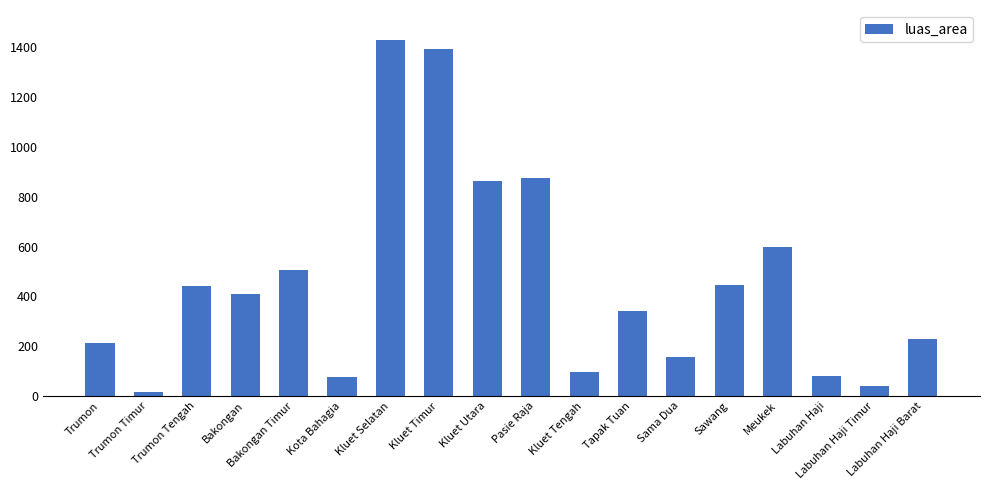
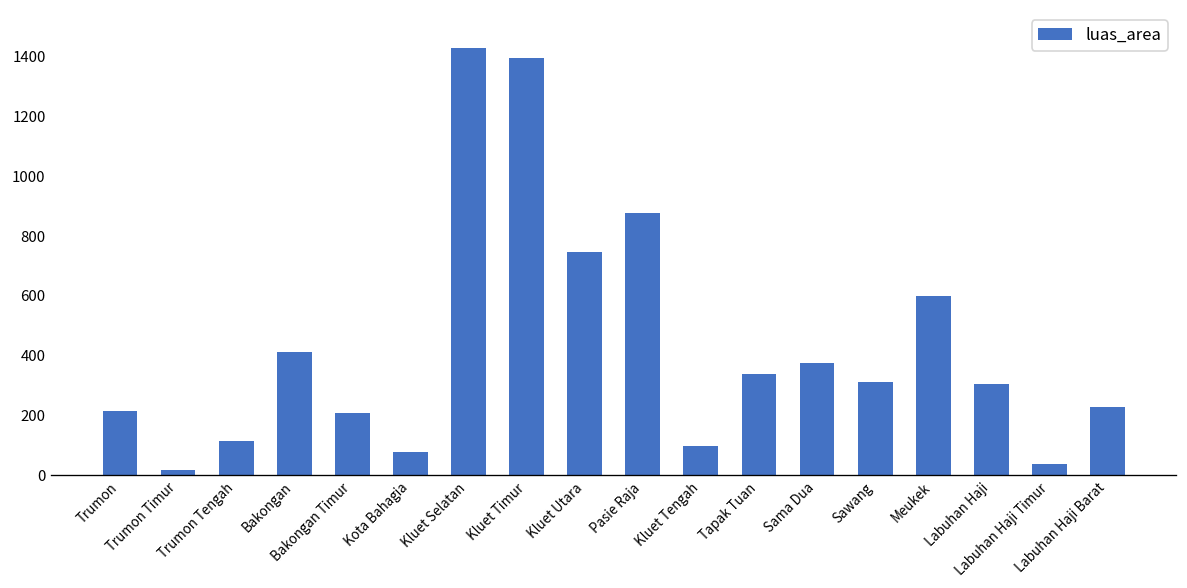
  {
    "Trumon": 210,
    "Trumon Timur": 20,
-   "Trumon Tengah": 440,
+   "Trumon Tengah": 110,
    "Bakongan": 410,
-   "Bakongan Timur": 510,
+   "Bakongan Timur": 210,
    "Kota Bahagia": 80,
    "Kluet Selatan": 1430,
    "Kluet Timur": 1400,
-   "Kluet Utara": 860,
+   "Kluet Utara": 750,
    "Pasie Raja": 880,
    "Kluet Tengah": 100,
    "Tapak Tuan": 340,
-   "Sama Dua": 160,
-   "Sawang": 450,
+   "Sama Dua": 370,
+   "Sawang": 310,
    "Meukek": 600,
-   "Labuhan Haji": 80,
+   "Labuhan Haji": 310,
    "Labuhan Haji Timur": 40,
    "Labuhan Haji Barat": 230
  }
